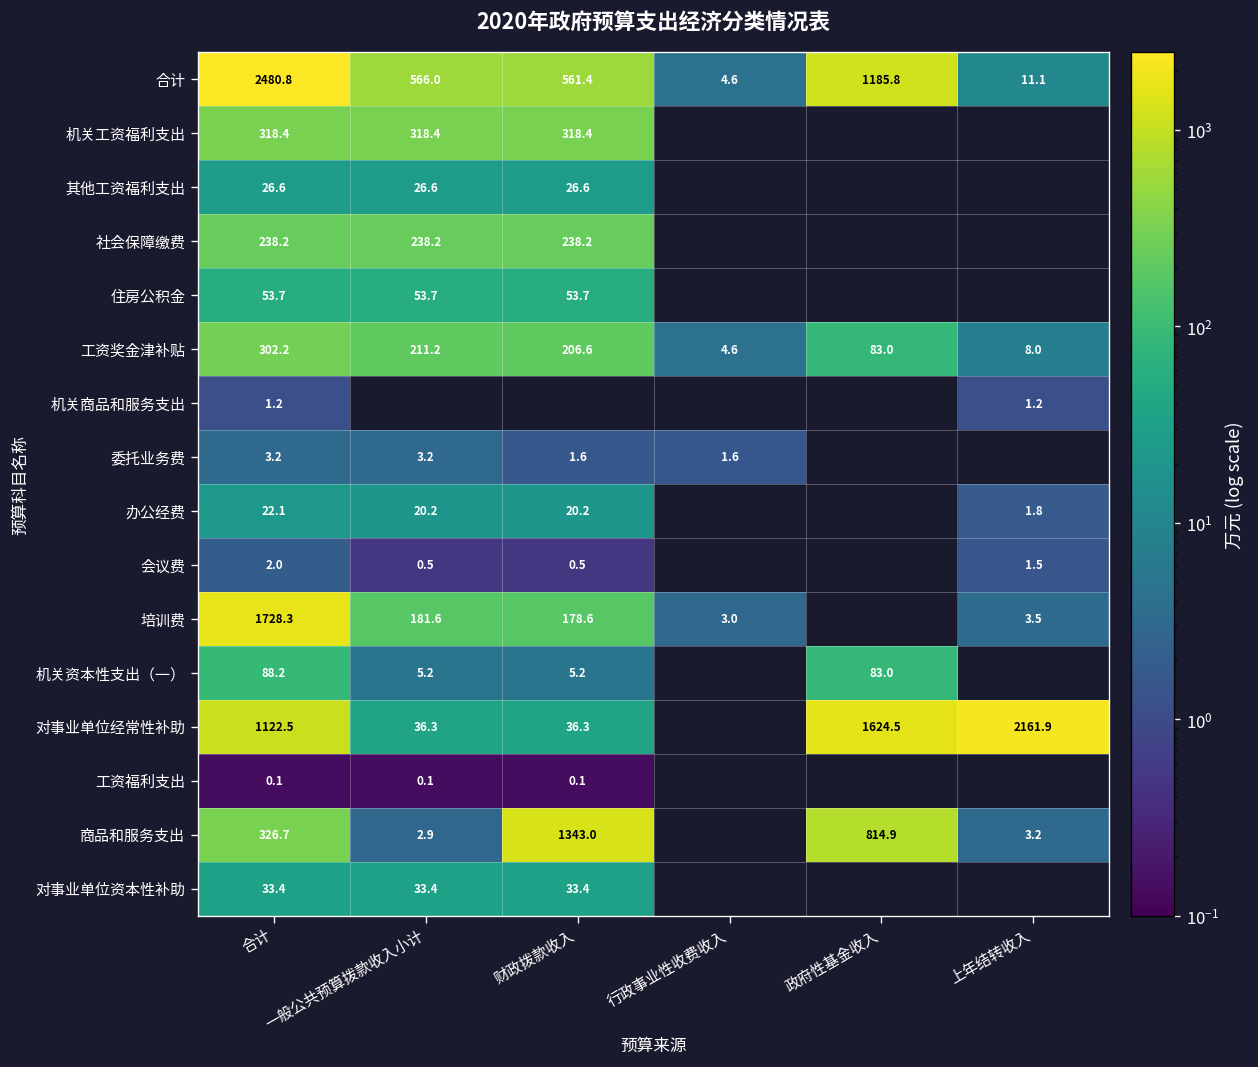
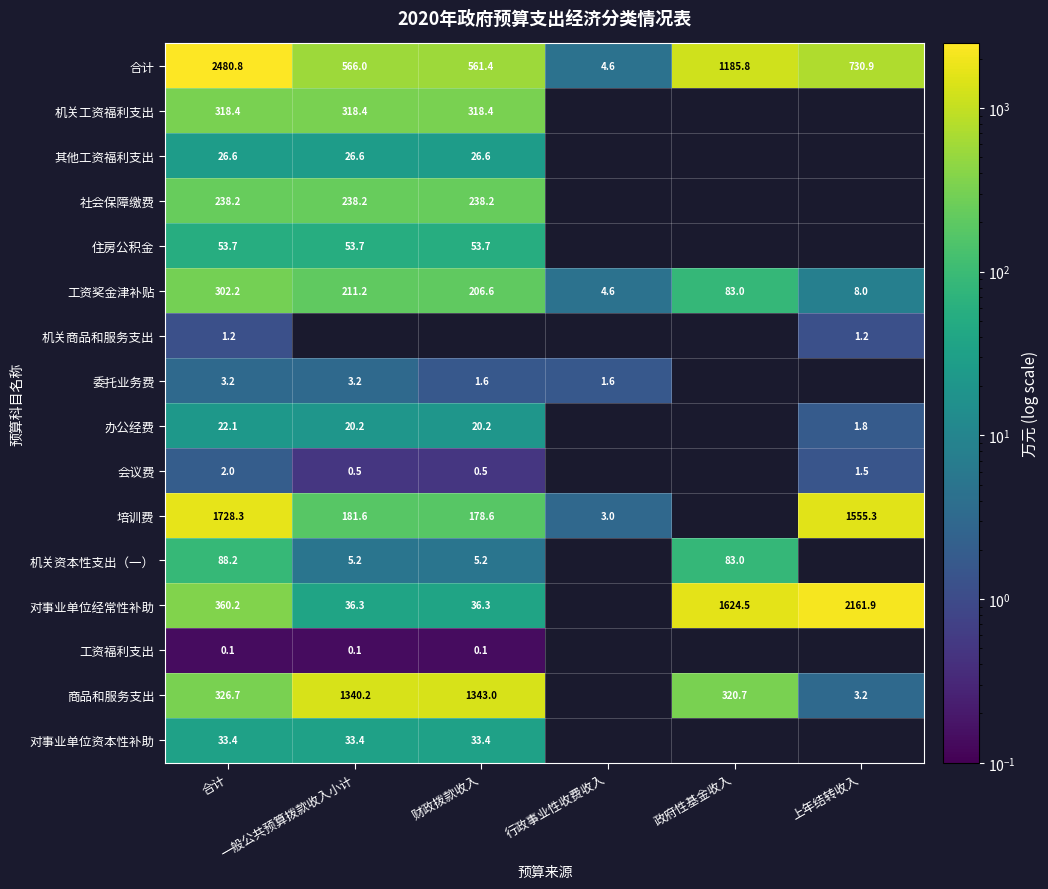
  {
    "合计": {
      "合计": 2480.8,
      "一般公共预算拨款收入小计": 566.0,
      "财政拨款收入": 561.4,
      "行政事业性收费收入": 4.6,
      "政府性基金收入": 1185.8,
-     "上年结转收入": 11.1
+     "上年结转收入": 730.9
    },
    "机关工资福利支出": {
      "合计": 318.4,
      "一般公共预算拨款收入小计": 318.4,
      "财政拨款收入": 318.4
    },
    "其他工资福利支出": {
      "合计": 26.6,
      "一般公共预算拨款收入小计": 26.6,
      "财政拨款收入": 26.6
    },
    "社会保障缴费": {
      "合计": 238.2,
      "一般公共预算拨款收入小计": 238.2,
      "财政拨款收入": 238.2
    },
    "住房公积金": {
      "合计": 53.7,
      "一般公共预算拨款收入小计": 53.7,
      "财政拨款收入": 53.7
    },
    "工资奖金津补贴": {
      "合计": 302.2,
      "一般公共预算拨款收入小计": 211.2,
      "财政拨款收入": 206.6,
      "行政事业性收费收入": 4.6,
      "政府性基金收入": 83.0,
      "上年结转收入": 8.0
    },
    "机关商品和服务支出": {
      "合计": 1.2,
      "上年结转收入": 1.2
    },
    "委托业务费": {
      "合计": 3.2,
      "一般公共预算拨款收入小计": 3.2,
      "财政拨款收入": 1.6,
      "行政事业性收费收入": 1.6
    },
    "办公经费": {
      "合计": 22.1,
      "一般公共预算拨款收入小计": 20.2,
      "财政拨款收入": 20.2,
      "上年结转收入": 1.8
    },
    "会议费": {
      "合计": 2.0,
      "一般公共预算拨款收入小计": 0.5,
      "财政拨款收入": 0.5,
      "上年结转收入": 1.5
    },
    "培训费": {
      "合计": 1728.3,
      "一般公共预算拨款收入小计": 181.6,
      "财政拨款收入": 178.6,
      "行政事业性收费收入": 3.0,
-     "上年结转收入": 3.5
+     "上年结转收入": 1555.3
    },
    "机关资本性支出（一）": {
      "合计": 88.2,
      "一般公共预算拨款收入小计": 5.2,
      "财政拨款收入": 5.2,
      "政府性基金收入": 83.0
    },
    "对事业单位经常性补助": {
-     "合计": 1122.5,
+     "合计": 360.2,
      "一般公共预算拨款收入小计": 36.3,
      "财政拨款收入": 36.3,
      "政府性基金收入": 1624.5,
      "上年结转收入": 2161.9
    },
    "工资福利支出": {
      "合计": 0.1,
      "一般公共预算拨款收入小计": 0.1,
      "财政拨款收入": 0.1
    },
    "商品和服务支出": {
      "合计": 326.7,
-     "一般公共预算拨款收入小计": 2.9,
+     "一般公共预算拨款收入小计": 1340.2,
      "财政拨款收入": 1343.0,
-     "政府性基金收入": 814.9,
+     "政府性基金收入": 320.7,
      "上年结转收入": 3.2
    },
    "对事业单位资本性补助": {
      "合计": 33.4,
      "一般公共预算拨款收入小计": 33.4,
      "财政拨款收入": 33.4
    }
  }
